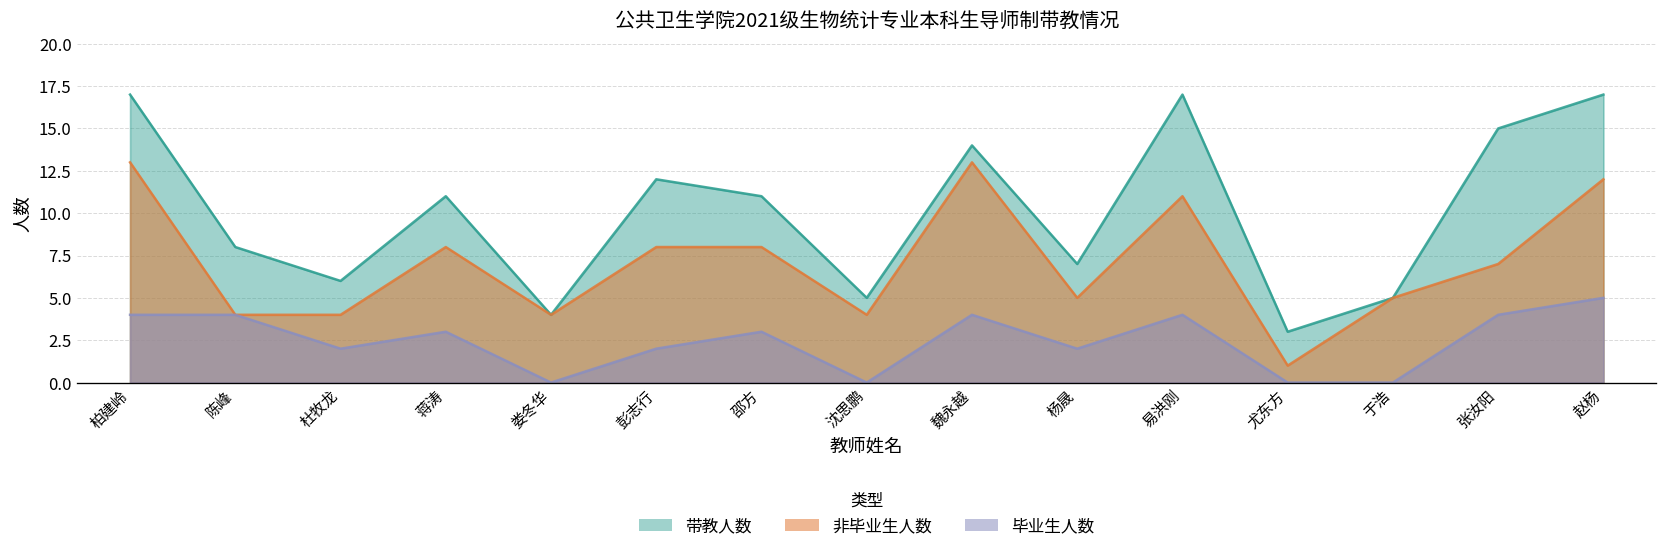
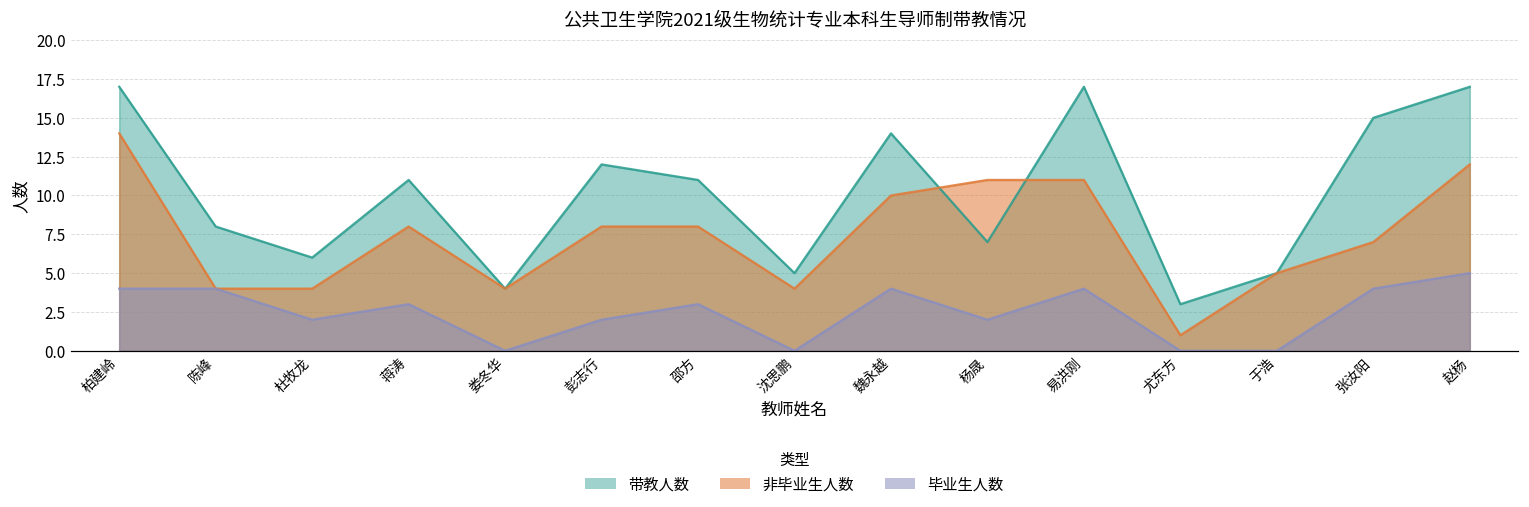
  {
    "非毕业生人数": {
-     "柏建岭": 13,
+     "柏建岭": 14,
      "杜牧龙": 4,
      "蒋涛": 8,
      "彭志行": 8,
      "邵方": 8,
      "沈思鹏": 4,
-     "魏永越": 13,
-     "杨晟": 5,
+     "魏永越": 10,
+     "杨晟": 11,
      "易洪刚": 11,
      "尤东方": 1,
      "张汝阳": 7,
      "赵杨": 12
    }
  }
